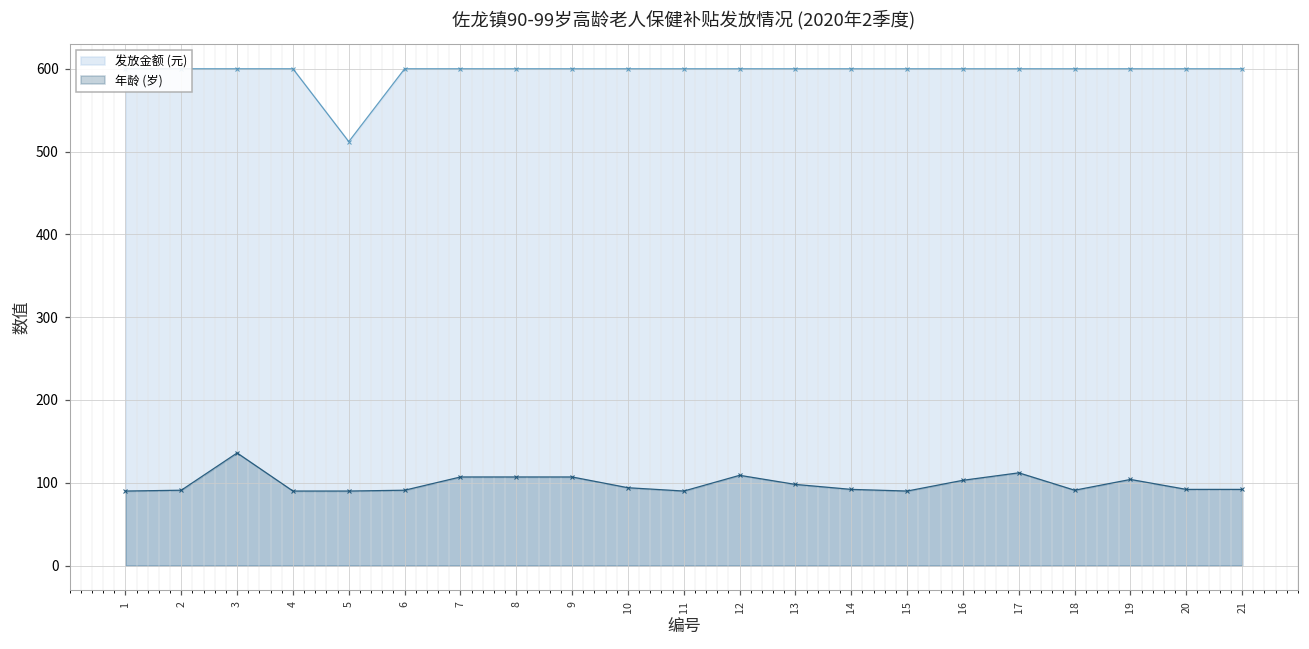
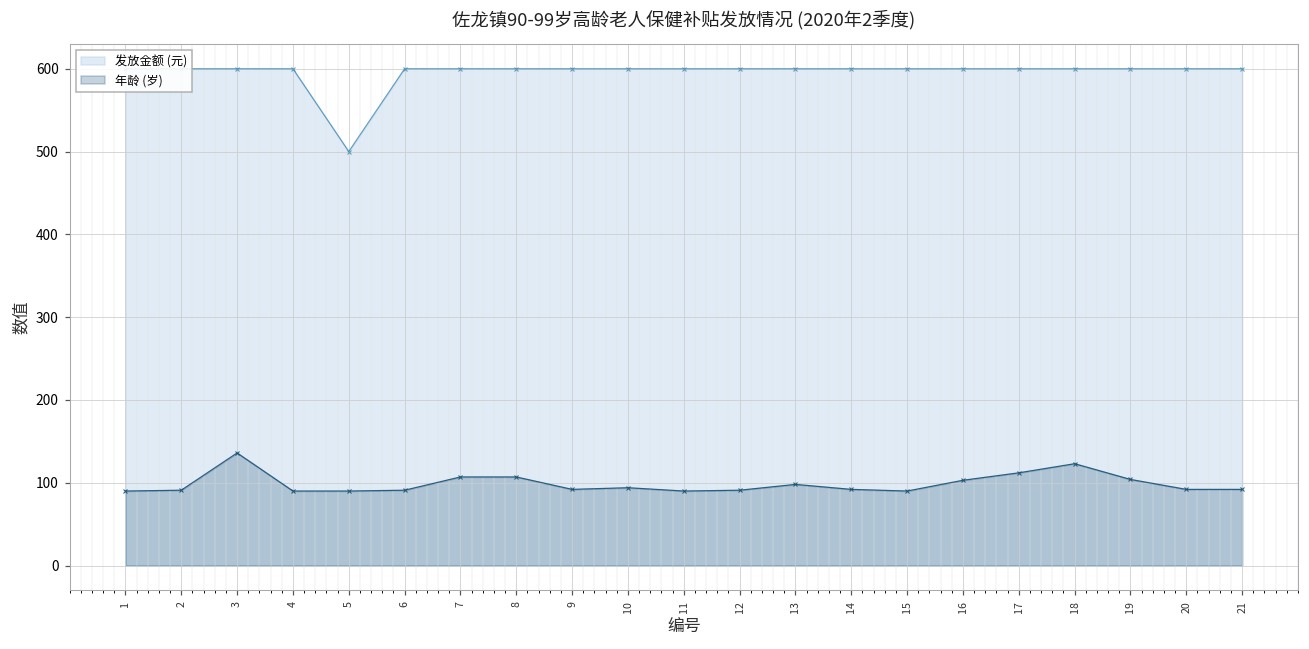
  {
    "发放金额 (元)": {
      "3": 600,
      "4": 600,
-     "5": 510,
+     "5": 500,
      "6": 600,
      "7": 600,
      "8": 600,
      "9": 600,
      "10": 600,
      "11": 600,
      "12": 600,
      "13": 600,
      "14": 600,
      "15": 600,
      "16": 600,
      "17": 600,
      "18": 600,
      "19": 600,
      "20": 600,
      "21": 600
    },
    "年龄 (岁)": {
      "1": 90,
      "2": 90,
      "3": 140,
      "4": 90,
      "5": 90,
      "6": 90,
      "7": 110,
      "8": 110,
-     "9": 110,
+     "9": 90,
      "10": 90,
      "11": 90,
-     "12": 110,
+     "12": 90,
      "13": 100,
      "14": 90,
      "15": 90,
      "16": 100,
      "17": 110,
-     "18": 90,
+     "18": 120,
      "19": 100,
      "20": 90,
      "21": 90
    }
  }
